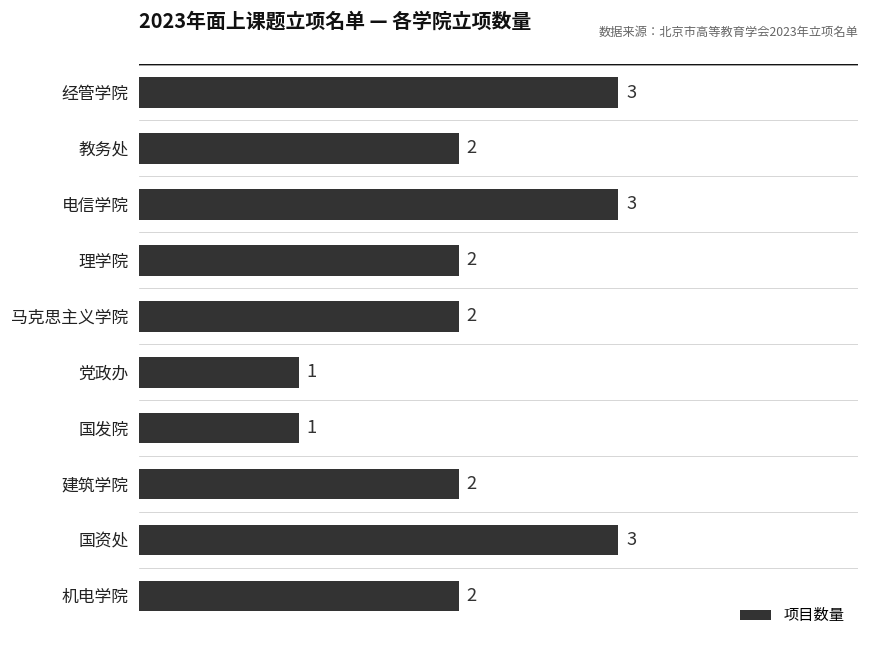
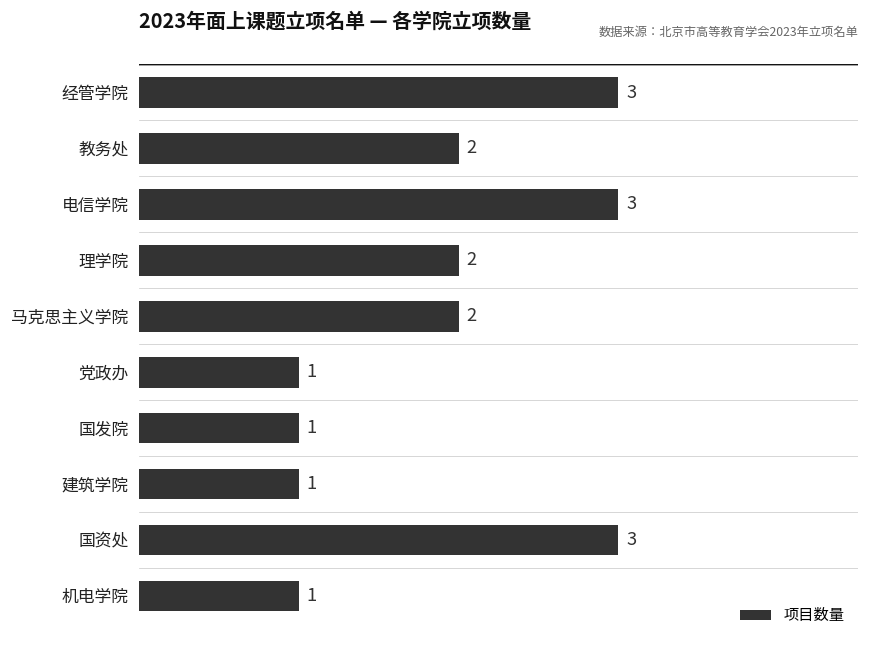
  {
    "经管学院": 3,
    "教务处": 2,
    "电信学院": 3,
    "理学院": 2,
    "马克思主义学院": 2,
    "党政办": 1,
    "国发院": 1,
-   "建筑学院": 2,
+   "建筑学院": 1,
    "国资处": 3,
-   "机电学院": 2
+   "机电学院": 1
  }
